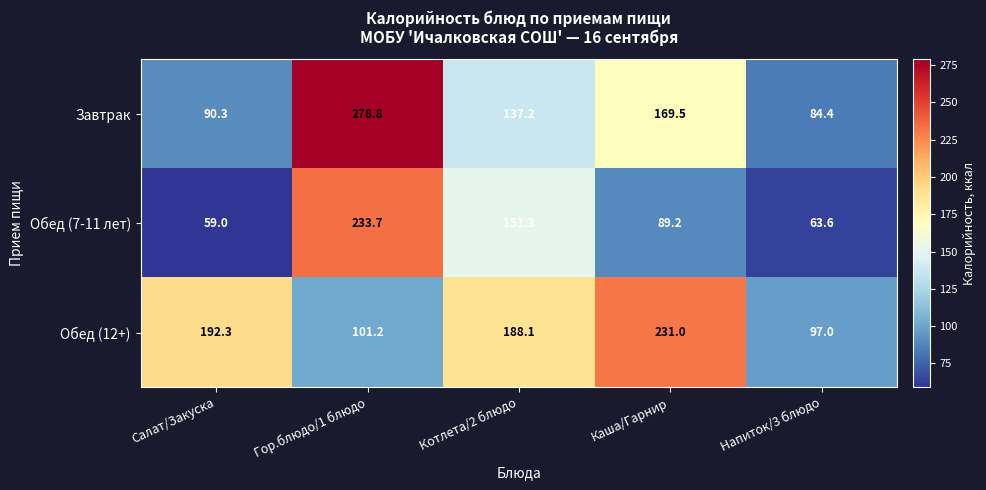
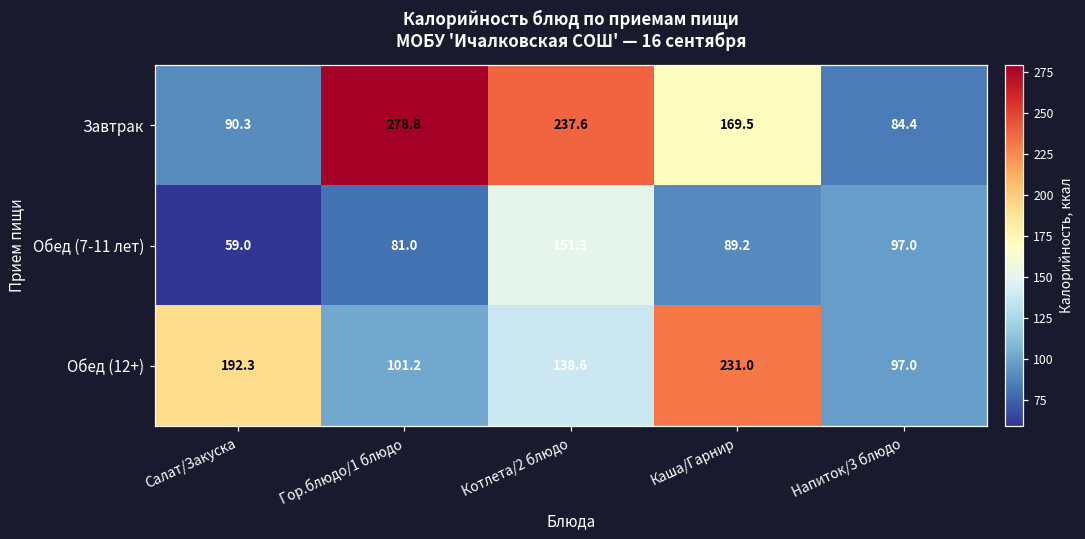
  {
    "Завтрак": {
      "Салат/Закуска": 90.3,
      "Гор.блюдо/1 блюдо": 278.8,
-     "Котлета/2 блюдо": 137.2,
+     "Котлета/2 блюдо": 237.6,
      "Каша/Гарнир": 169.5,
      "Напиток/3 блюдо": 84.4
    },
    "Обед (7-11 лет)": {
      "Салат/Закуска": 59.0,
-     "Гор.блюдо/1 блюдо": 233.7,
+     "Гор.блюдо/1 блюдо": 81.0,
      "Каша/Гарнир": 89.2,
-     "Напиток/3 блюдо": 63.6
+     "Напиток/3 блюдо": 97.0
    },
    "Обед (12+)": {
      "Салат/Закуска": 192.3,
      "Гор.блюдо/1 блюдо": 101.2,
-     "Котлета/2 блюдо": 188.1,
+     "Котлета/2 блюдо": 138.6,
      "Каша/Гарнир": 231.0,
      "Напиток/3 блюдо": 97.0
    }
  }
